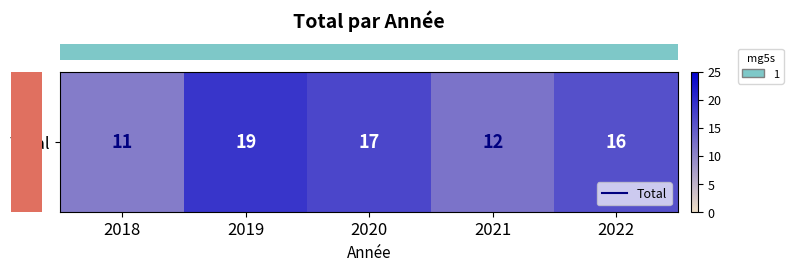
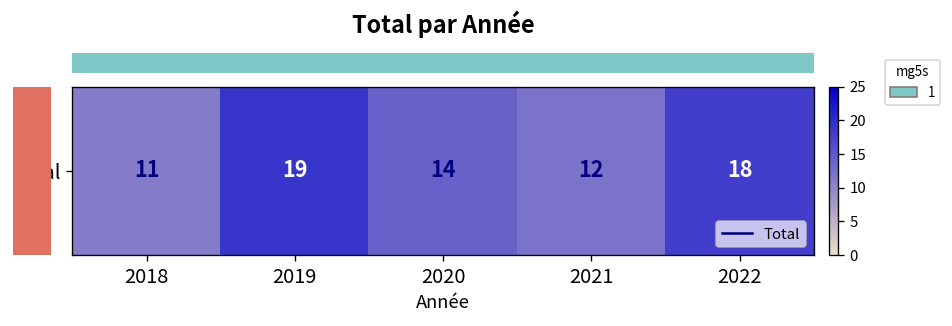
  {
    "Total": {
      "2018": 11,
      "2019": 19,
-     "2020": 17,
+     "2020": 14,
      "2021": 12,
-     "2022": 16
+     "2022": 18
    }
  }
